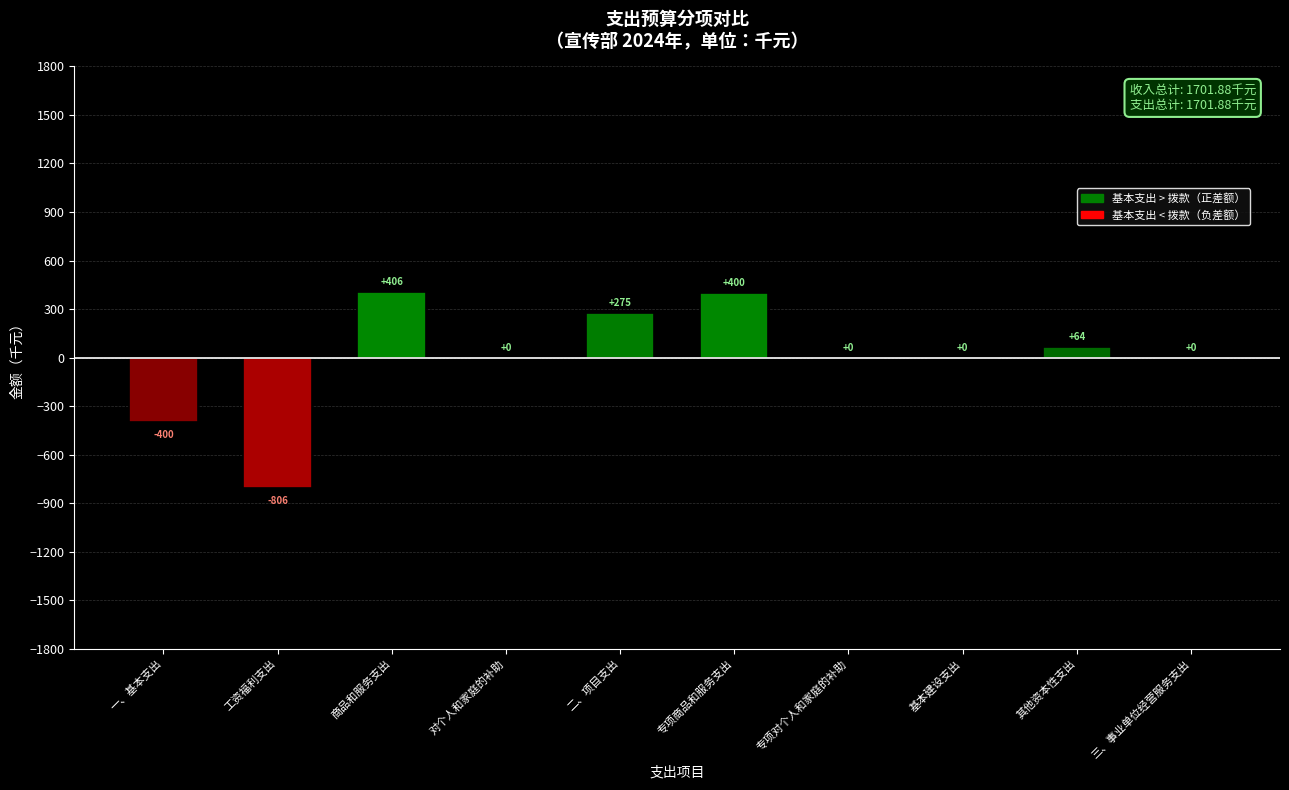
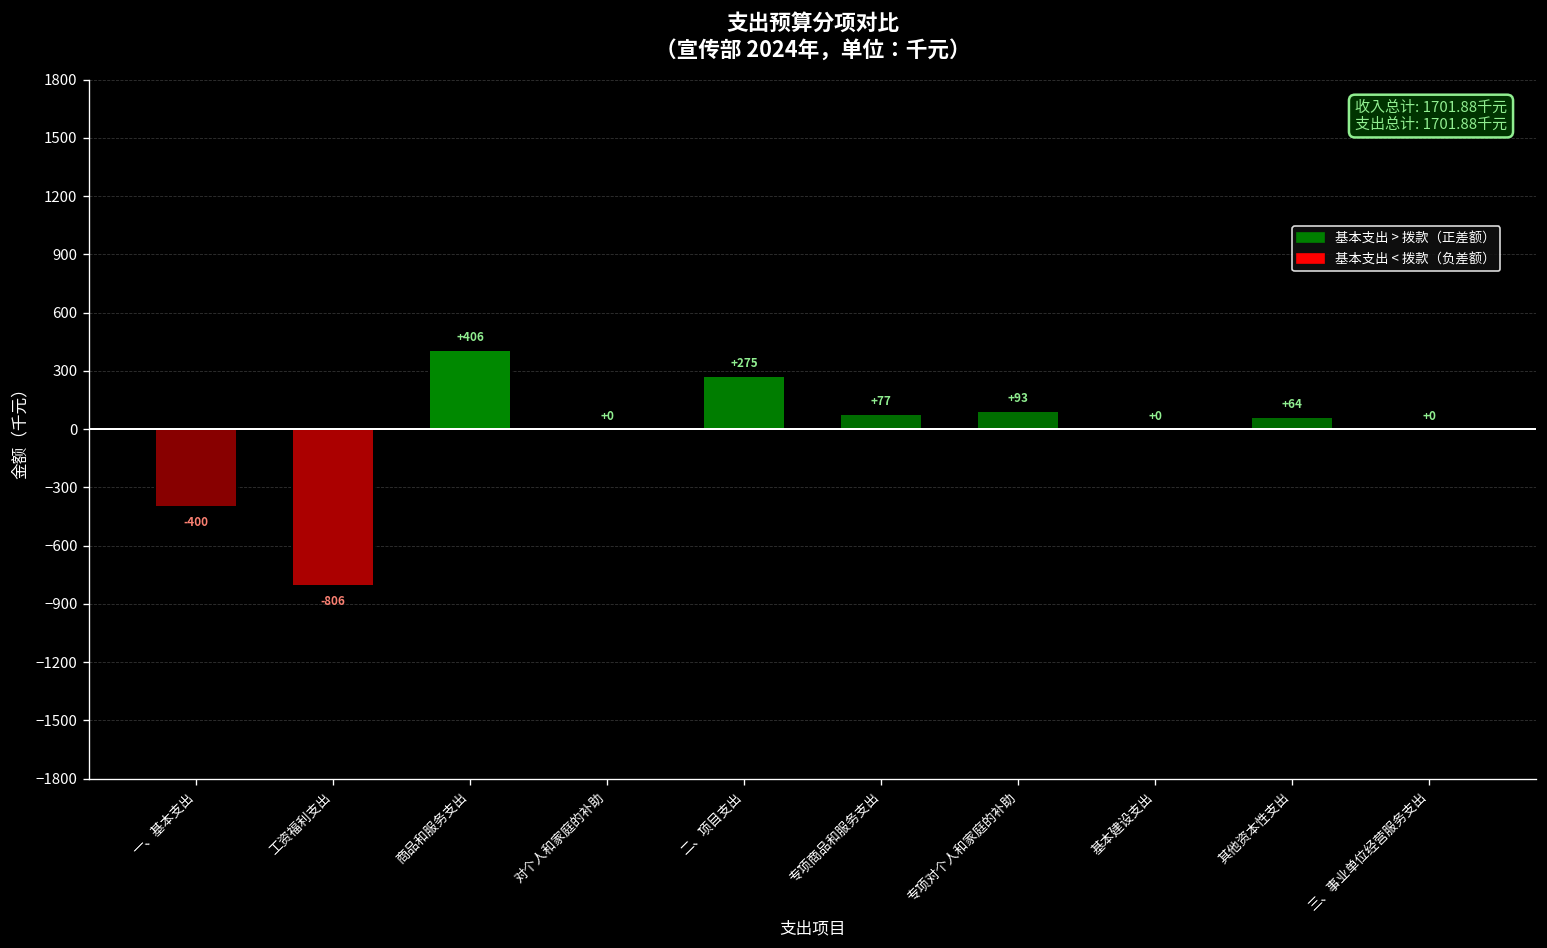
  {
    "一、基本支出": "-400",
    "工资福利支出": "-806",
    "商品和服务支出": "+406",
    "对个人和家庭的补助": "+0",
    "二、项目支出": "+275",
-   "专项商品和服务支出": "+400",
-   "专项对个人和家庭的补助": "+0",
+   "专项商品和服务支出": "+77",
+   "专项对个人和家庭的补助": "+93",
    "基本建设支出": "+0",
    "其他资本性支出": "+64",
    "三、事业单位经营服务支出": "+0"
  }
